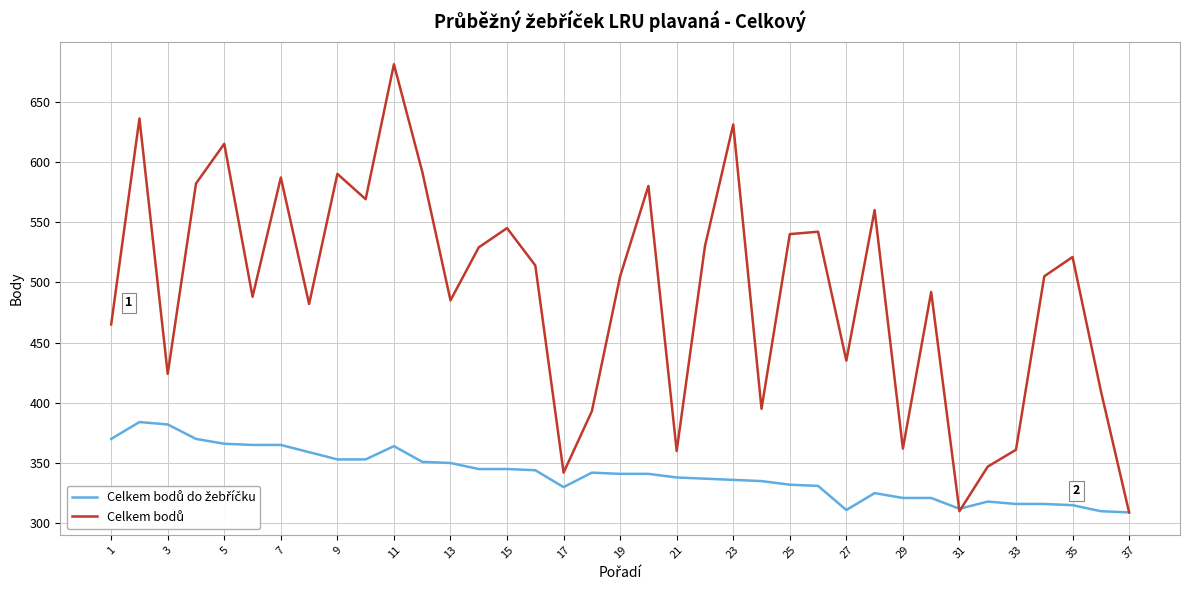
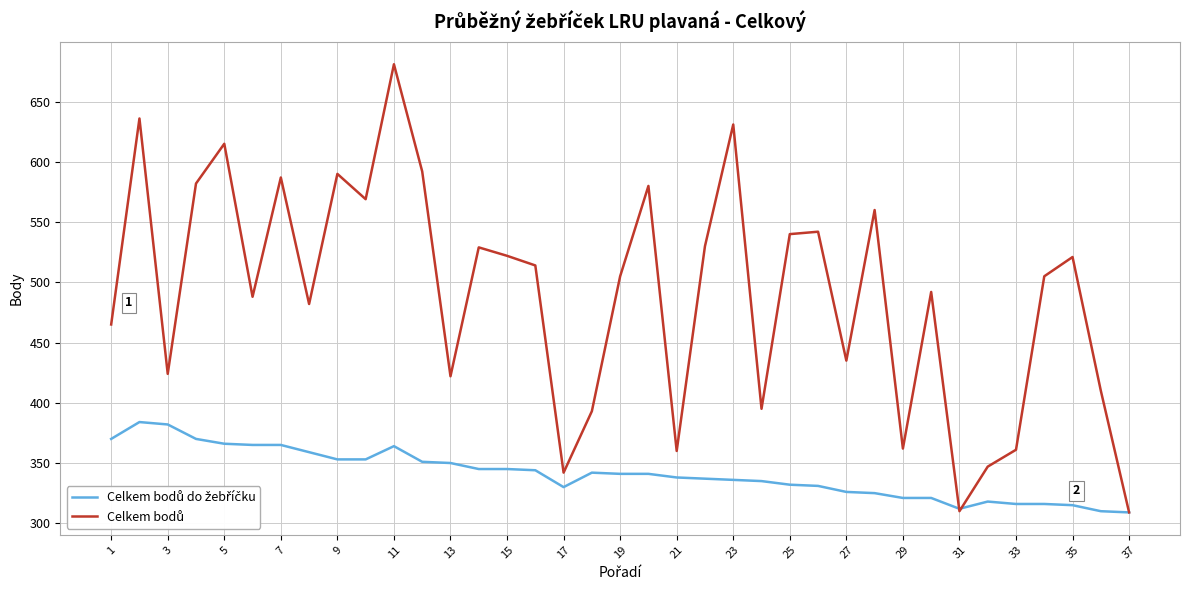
  {
    "Celkem bodů do žebříčku": {
      "1": 370,
      "3": 382,
      "5": 366,
      "7": 365,
      "9": 353,
      "11": 364,
      "13": 350,
      "15": 345,
      "17": 330,
      "19": 341,
      "21": 338,
      "23": 336,
      "25": 332,
-     "27": 311,
+     "27": 326,
      "29": 321,
      "33": 316
    },
    "Celkem bodů": {
      "3": 424,
      "5": 615,
      "7": 587,
      "9": 590,
      "11": 681,
-     "13": 485,
-     "15": 545,
+     "13": 422,
+     "15": 522,
      "17": 342,
      "19": 505,
      "21": 360,
      "23": 631,
      "25": 540,
      "27": 435,
      "29": 362,
      "33": 361,
      "35": 521
    }
  }
